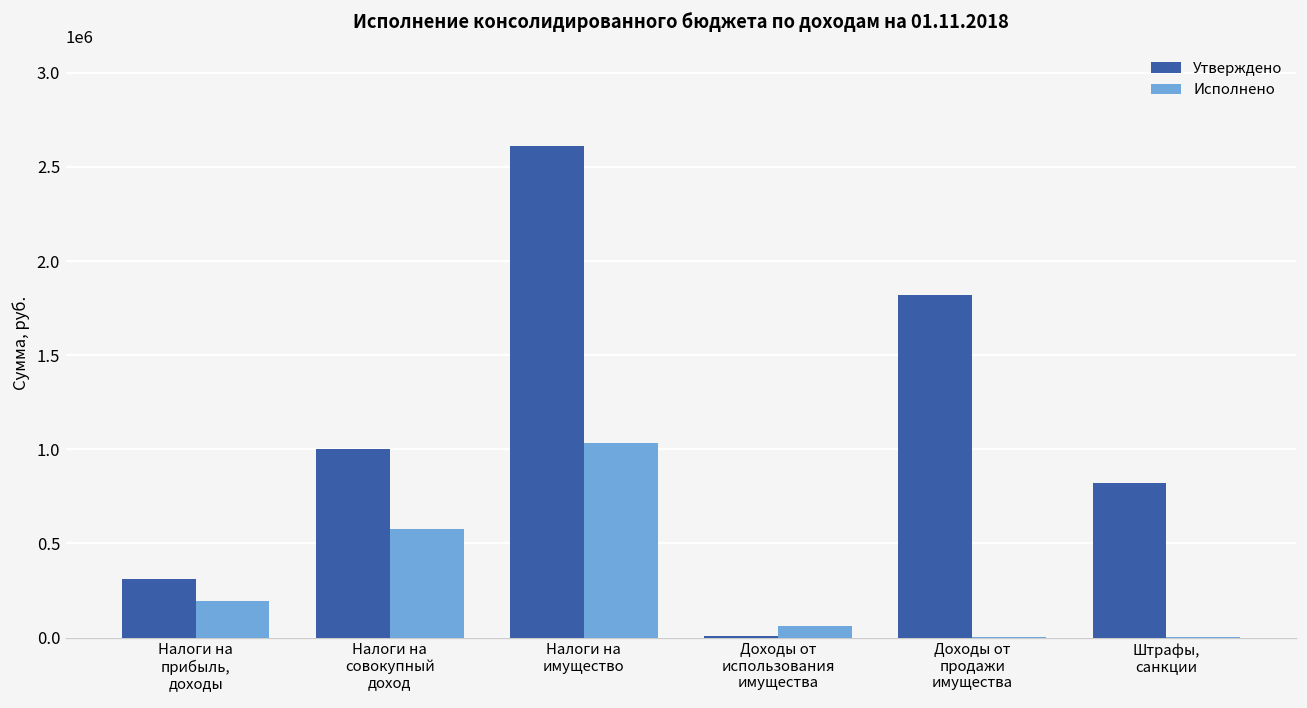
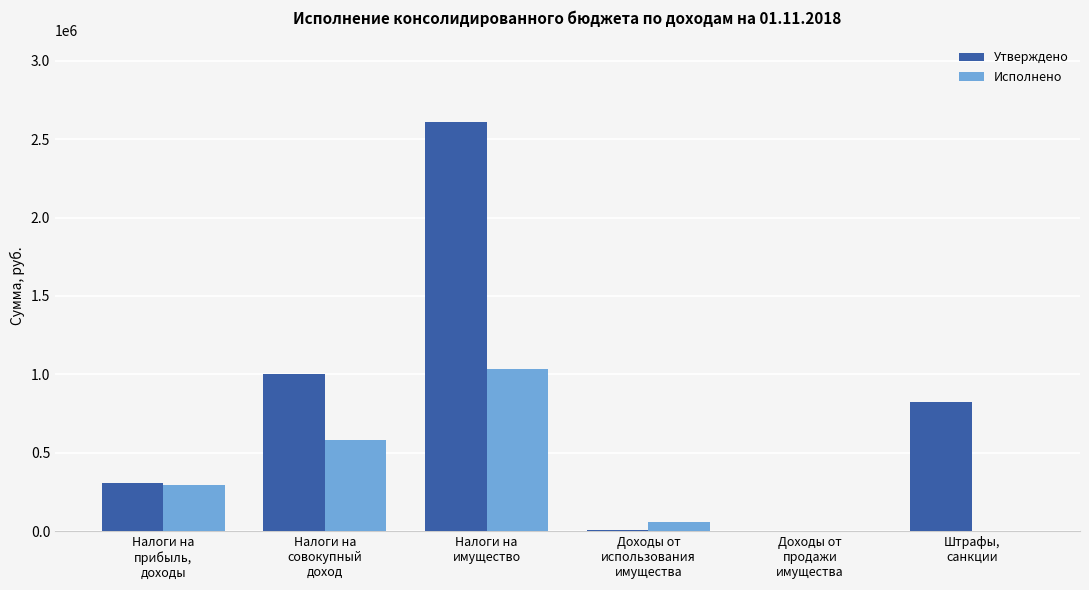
  {
    "Утверждено": {
      "Налоги на прибыль, доходы": 310000,
      "Налоги на совокупный доход": 1000000,
      "Налоги на имущество": 2610000,
-     "Доходы от продажи имущества": 1820000,
+     "Доходы от продажи имущества": 0,
      "Штрафы, санкции": 820000
    },
    "Исполнено": {
-     "Налоги на прибыль, доходы": 200000,
+     "Налоги на прибыль, доходы": 290000,
      "Налоги на совокупный доход": 580000,
      "Налоги на имущество": 1040000,
      "Доходы от использования имущества": 60000
    }
  }
